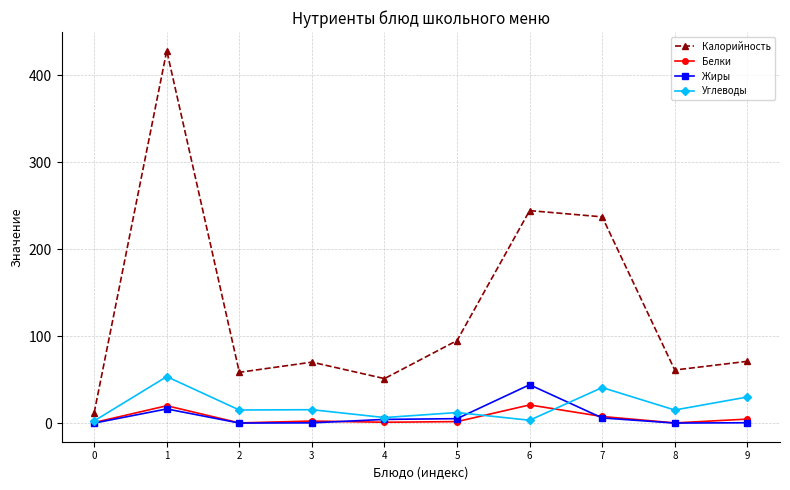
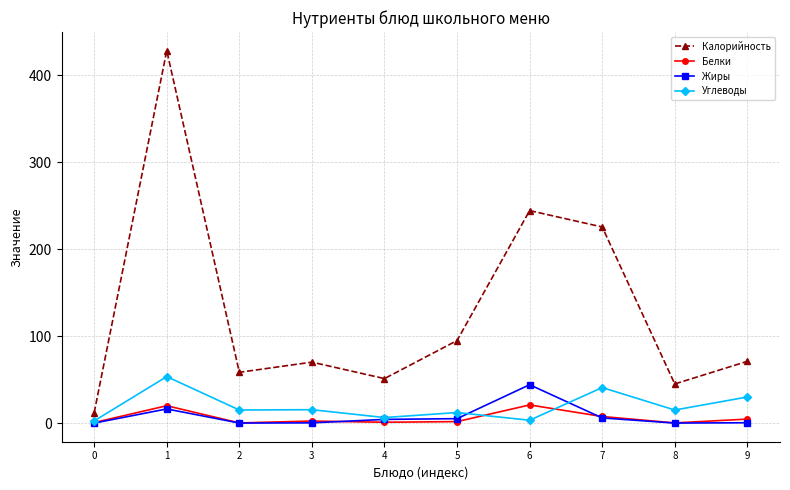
  {
    "Калорийность": {
      "0": 10,
      "1": 430,
      "2": 60,
      "3": 70,
      "4": 50,
      "5": 90,
      "6": 240,
-     "7": 240,
-     "8": 60,
+     "7": 230,
+     "8": 50,
      "9": 70
    },
    "Белки": {
      "1": 20,
      "4": 0,
      "5": 0,
      "6": 20,
      "9": 0
    },
    "Жиры": {
      "1": 20,
      "5": 10,
      "6": 40,
      "9": 0
    },
    "Углеводы": {
      "1": 50,
      "2": 20,
      "3": 20,
      "5": 10,
      "6": 0,
      "7": 40,
      "8": 20,
      "9": 30
    }
  }
